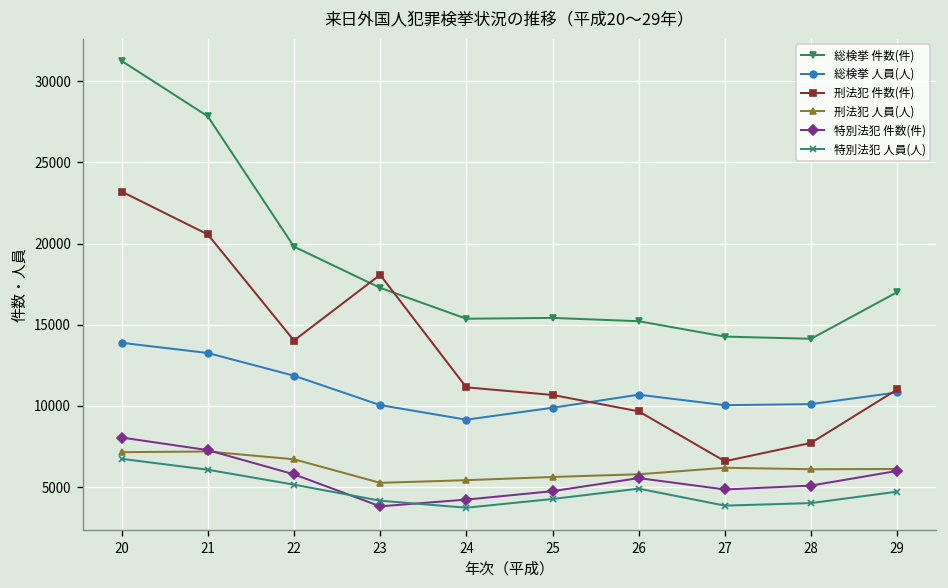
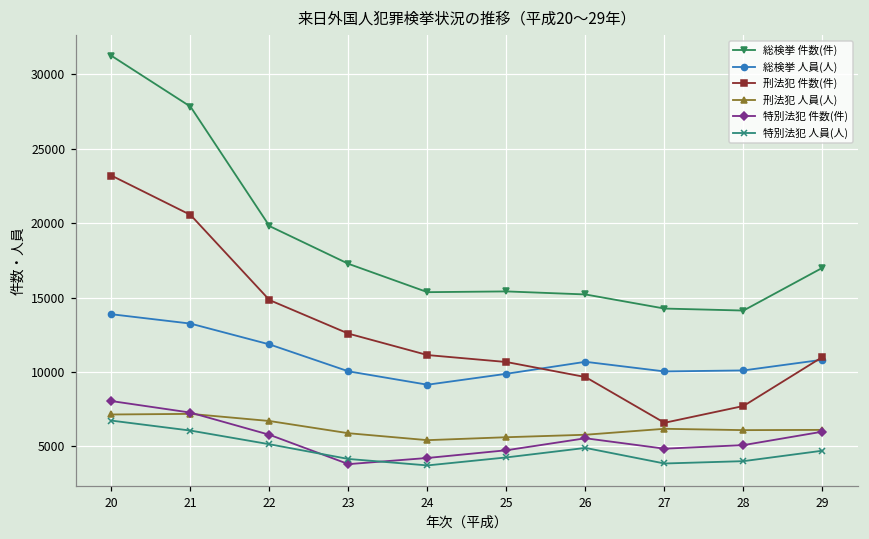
  {
    "総検挙 人員(人)": {
      "20": 13900,
      "21": 13300,
      "22": 11900,
      "23": 10000,
      "24": 9100,
      "25": 9900,
      "26": 10700,
      "27": 10000,
      "28": 10100
    },
    "刑法犯 件数(件)": {
      "20": 23200,
      "21": 20600,
-     "22": 14000,
-     "23": 18100,
+     "22": 14800,
+     "23": 12600,
      "24": 11100,
      "25": 10700,
      "26": 9700,
      "27": 6600,
      "28": 7700
    },
    "刑法犯 人員(人)": {
      "20": 7100,
      "22": 6700,
-     "23": 5300,
+     "23": 5900,
      "24": 5400,
      "25": 5600,
      "26": 5800,
      "27": 6200,
      "28": 6100
    },
    "特別法犯 件数(件)": {
      "20": 8100,
      "22": 5800,
      "23": 3800,
      "24": 4200,
      "25": 4700,
      "26": 5600,
      "27": 4900,
      "28": 5100
    }
  }
